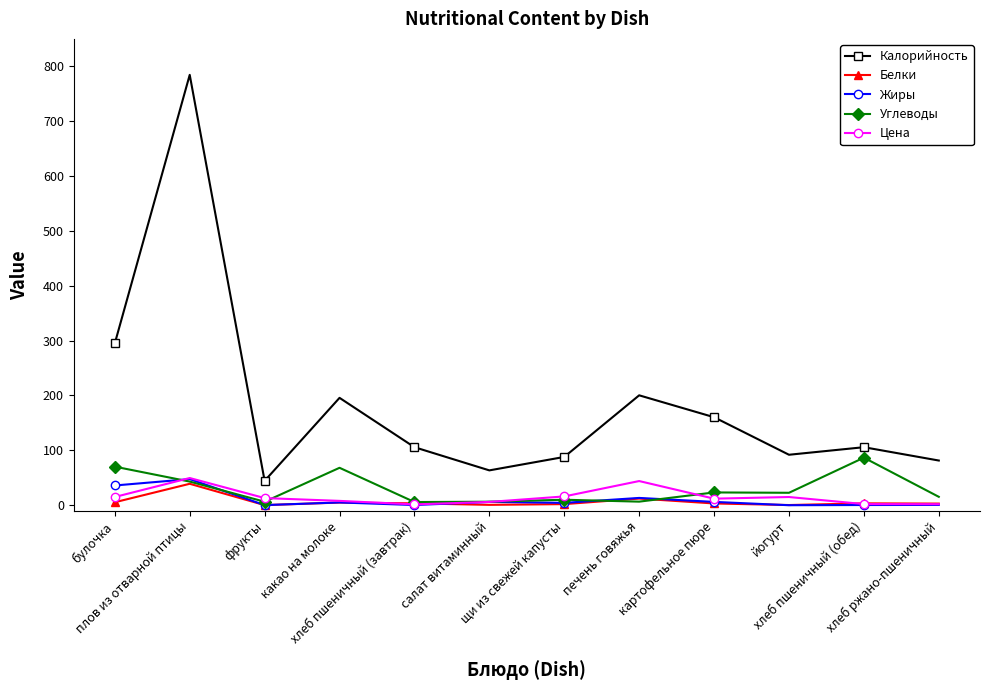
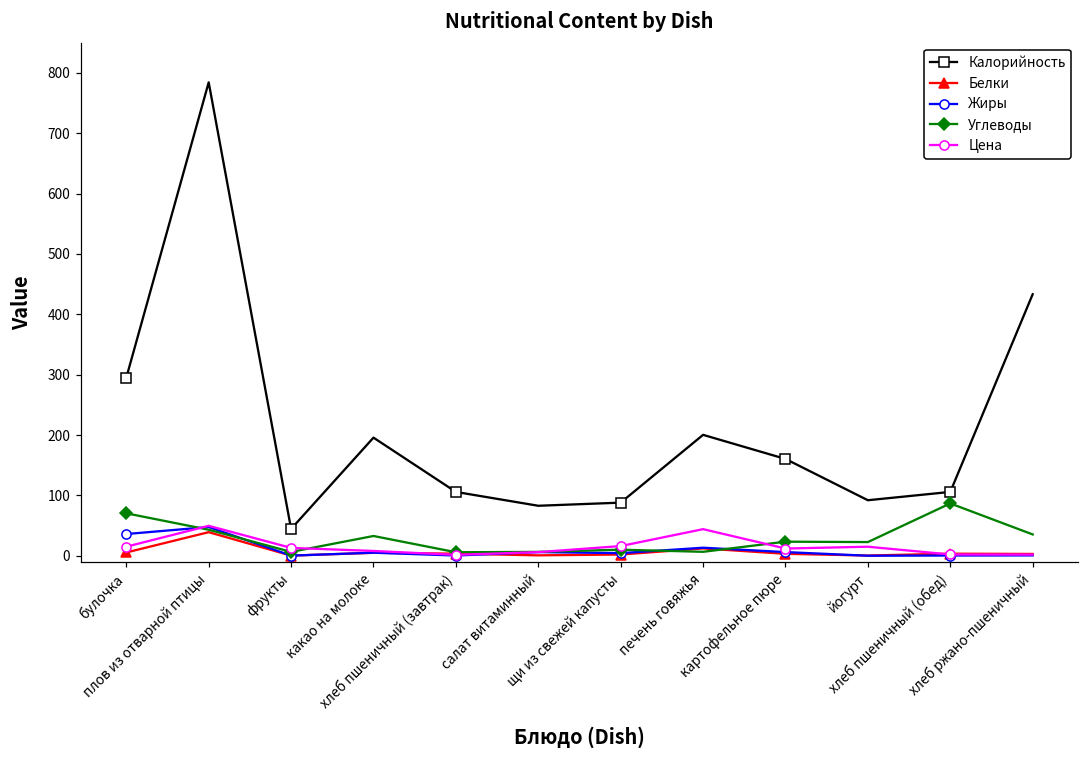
  {
    "Калорийность": {
      "булочка": 300,
      "плов из отварной птицы": 780,
      "фрукты": 40,
      "какао на молоке": 200,
      "хлеб пшеничный (завтрак)": 110,
-     "салат витаминный": 60,
+     "салат витаминный": 80,
      "щи из свежей капусты": 90,
      "печень говяжья": 200,
      "картофельное пюре": 160,
      "йогурт": 90,
      "хлеб пшеничный (обед)": 110,
-     "хлеб ржано-пшеничный": 80
+     "хлеб ржано-пшеничный": 430
    },
    "Белки": {
      "булочка": 10,
      "салат витаминный": 0
    },
    "Жиры": {
      "булочка": 40
    },
    "Углеводы": {
      "булочка": 70,
      "фрукты": 10,
-     "какао на молоке": 70,
+     "какао на молоке": 30,
      "щи из свежей капусты": 10,
      "печень говяжья": 10,
      "картофельное пюре": 20,
      "йогурт": 20,
      "хлеб пшеничный (обед)": 90,
-     "хлеб ржано-пшеничный": 20
+     "хлеб ржано-пшеничный": 40
    },
    "Цена": {
      "булочка": 20,
      "фрукты": 10,
      "щи из свежей капусты": 20,
      "печень говяжья": 40,
      "картофельное пюре": 10,
      "йогурт": 10
    }
  }
